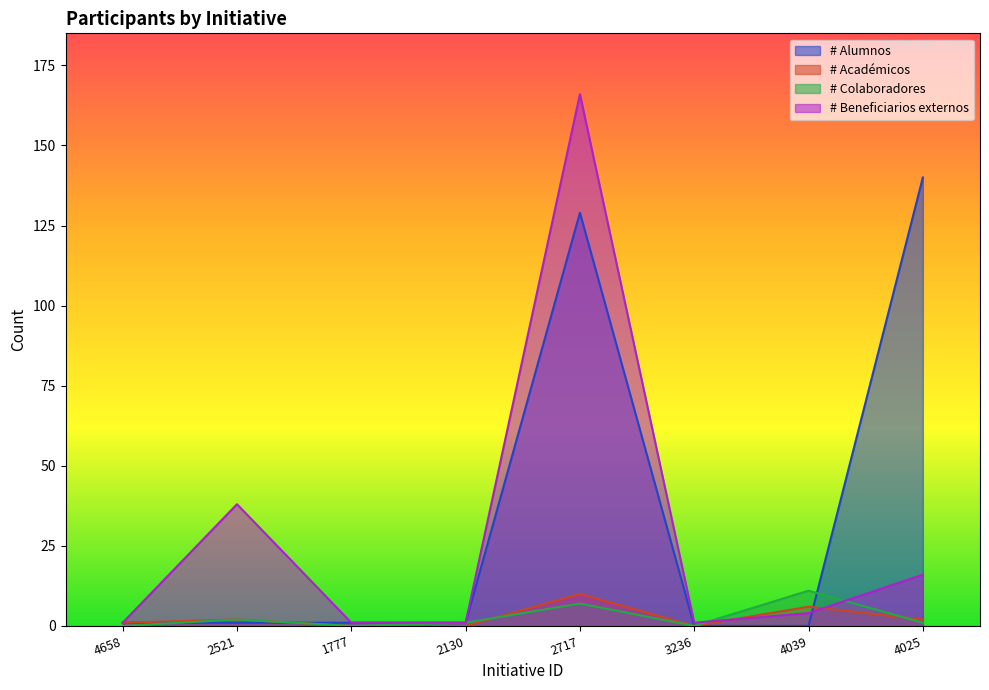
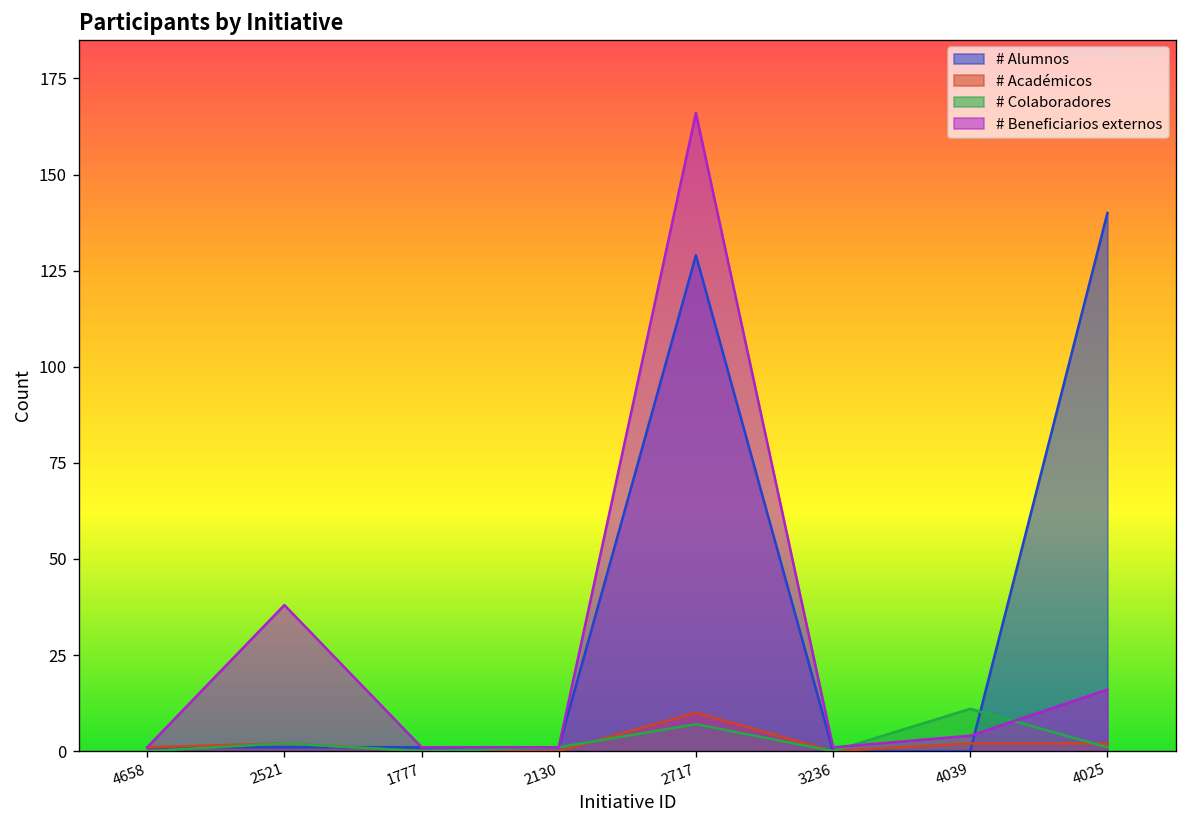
  {
    "# Alumnos": {
      "2521": 1,
      "2717": 129,
      "4039": 0,
      "4025": 140
    },
    "# Académicos": {
      "2130": 0,
      "2717": 10,
-     "4039": 6,
+     "4039": 2,
      "4025": 2
    },
    "# Colaboradores": {
      "4658": 0,
      "2717": 7,
      "4039": 11,
      "4025": 1
    },
    "# Beneficiarios externos": {
      "2521": 38,
      "2717": 166,
      "3236": 1,
      "4039": 4,
      "4025": 16
    }
  }
